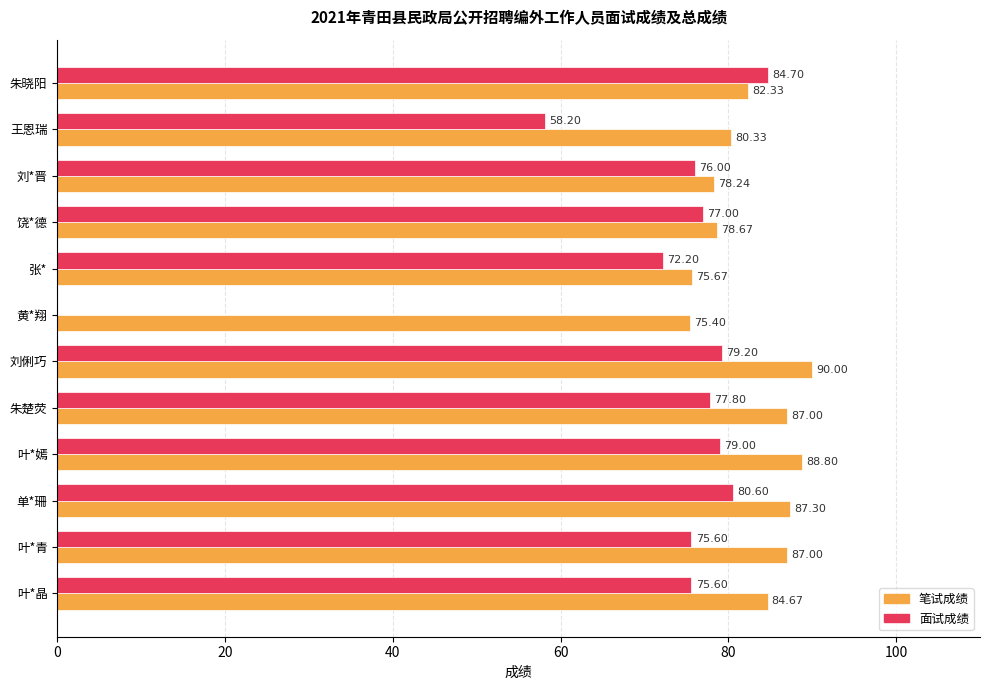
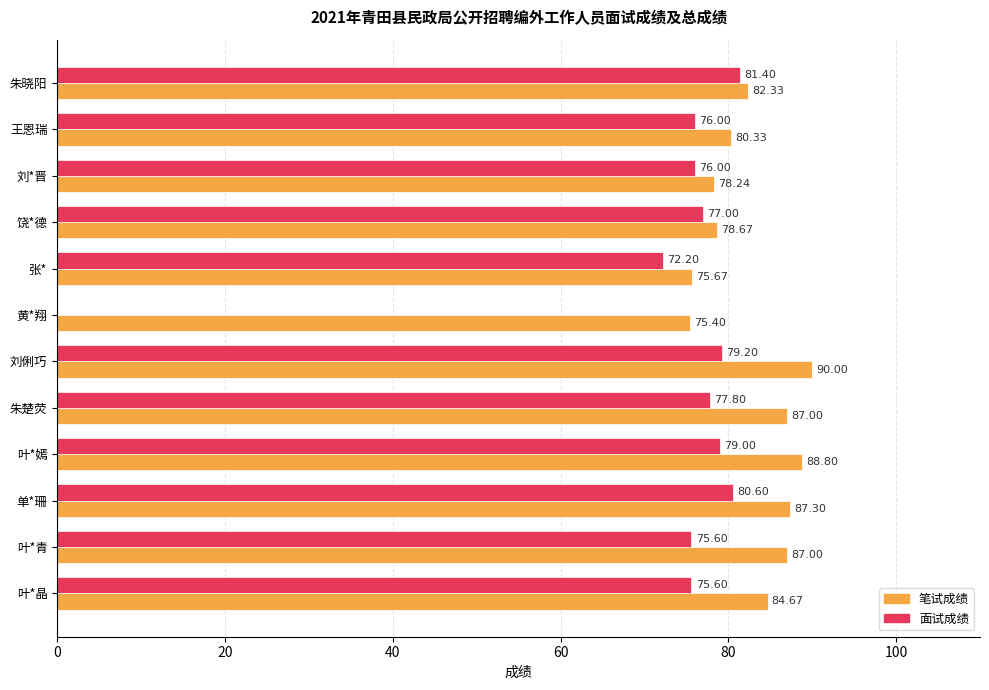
  {
    "笔试成绩": {
      "朱晓阳": 82.33,
      "王恩瑞": 80.33,
      "刘*晋": 78.24,
      "饶*德": 78.67,
      "张*": 75.67,
      "黄*翔": 75.40,
      "刘俐巧": 90.00,
      "朱楚荧": 87.00,
      "叶*嫣": 88.80,
      "单*珊": 87.30,
      "叶*青": 87.00,
      "叶*晶": 84.67
    },
    "面试成绩": {
-     "朱晓阳": 84.70,
-     "王恩瑞": 58.20,
+     "朱晓阳": 81.40,
+     "王恩瑞": 76.00,
      "刘*晋": 76.00,
      "饶*德": 77.00,
      "张*": 72.20,
      "刘俐巧": 79.20,
      "朱楚荧": 77.80,
      "叶*嫣": 79.00,
      "单*珊": 80.60,
      "叶*青": 75.60,
      "叶*晶": 75.60
    }
  }
